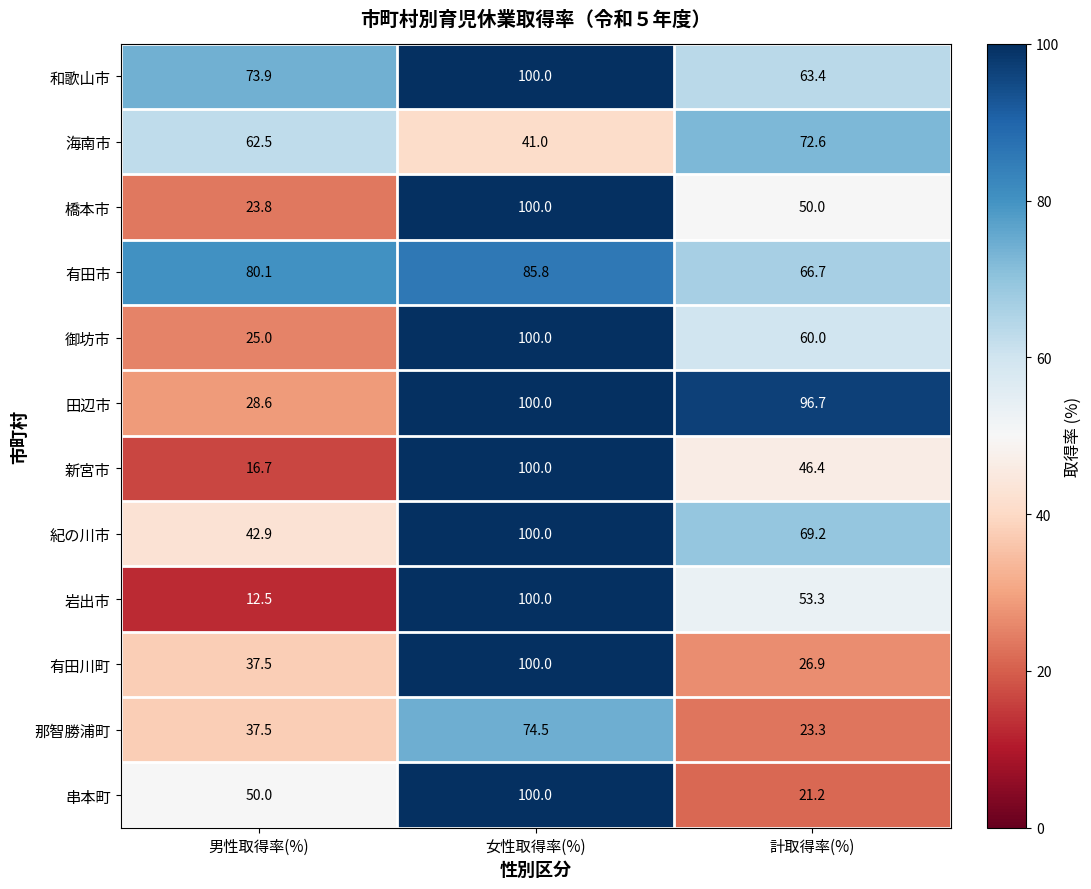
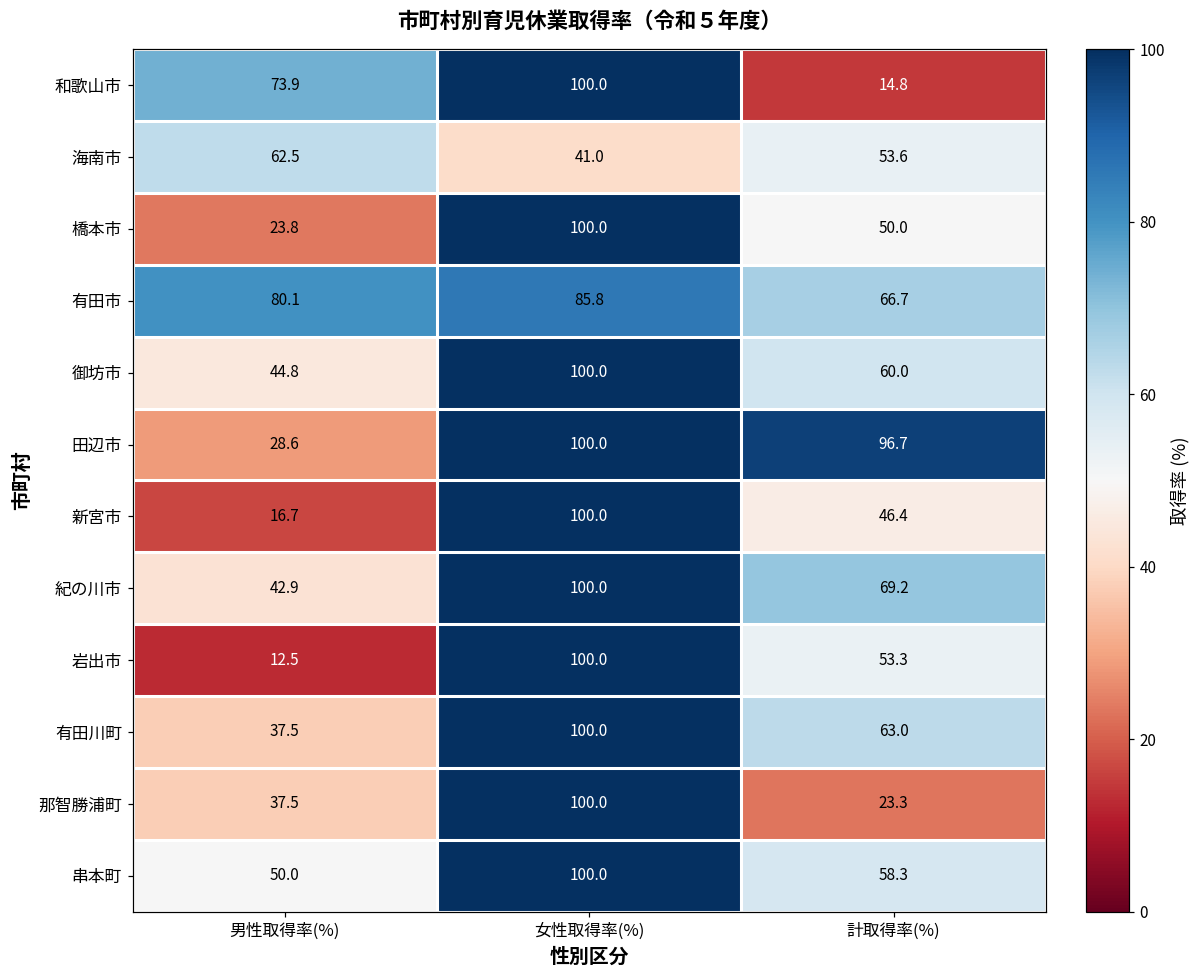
  {
    "和歌山市": {
      "男性取得率(%)": 73.9,
      "女性取得率(%)": 100.0,
-     "計取得率(%)": 63.4
+     "計取得率(%)": 14.8
    },
    "海南市": {
      "男性取得率(%)": 62.5,
      "女性取得率(%)": 41.0,
-     "計取得率(%)": 72.6
+     "計取得率(%)": 53.6
    },
    "橋本市": {
      "男性取得率(%)": 23.8,
      "女性取得率(%)": 100.0,
      "計取得率(%)": 50.0
    },
    "有田市": {
      "男性取得率(%)": 80.1,
      "女性取得率(%)": 85.8,
      "計取得率(%)": 66.7
    },
    "御坊市": {
-     "男性取得率(%)": 25.0,
+     "男性取得率(%)": 44.8,
      "女性取得率(%)": 100.0,
      "計取得率(%)": 60.0
    },
    "田辺市": {
      "男性取得率(%)": 28.6,
      "女性取得率(%)": 100.0,
      "計取得率(%)": 96.7
    },
    "新宮市": {
      "男性取得率(%)": 16.7,
      "女性取得率(%)": 100.0,
      "計取得率(%)": 46.4
    },
    "紀の川市": {
      "男性取得率(%)": 42.9,
      "女性取得率(%)": 100.0,
      "計取得率(%)": 69.2
    },
    "岩出市": {
      "男性取得率(%)": 12.5,
      "女性取得率(%)": 100.0,
      "計取得率(%)": 53.3
    },
    "有田川町": {
      "男性取得率(%)": 37.5,
      "女性取得率(%)": 100.0,
-     "計取得率(%)": 26.9
+     "計取得率(%)": 63.0
    },
    "那智勝浦町": {
      "男性取得率(%)": 37.5,
-     "女性取得率(%)": 74.5,
+     "女性取得率(%)": 100.0,
      "計取得率(%)": 23.3
    },
    "串本町": {
      "男性取得率(%)": 50.0,
      "女性取得率(%)": 100.0,
-     "計取得率(%)": 21.2
+     "計取得率(%)": 58.3
    }
  }
